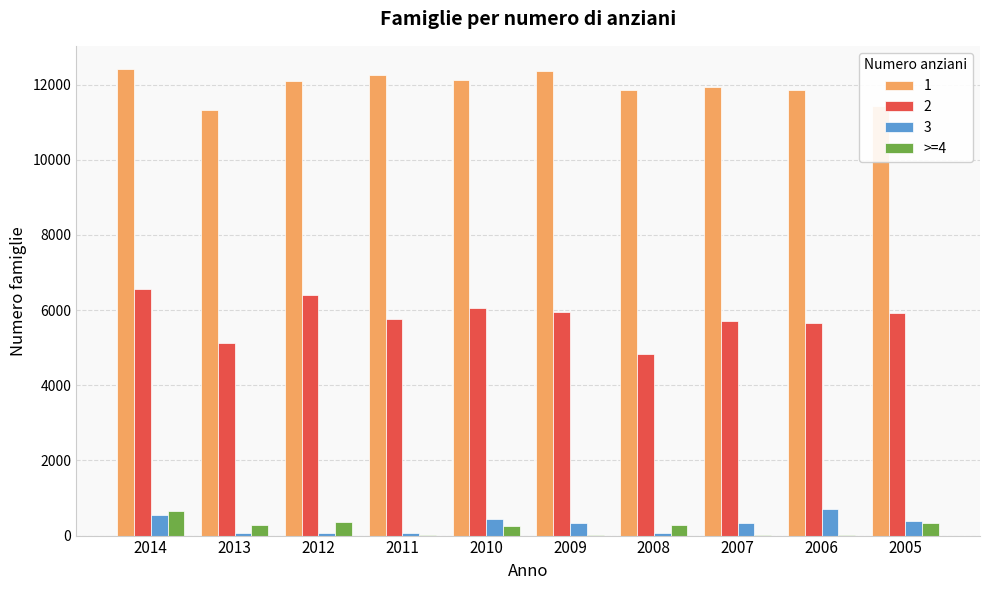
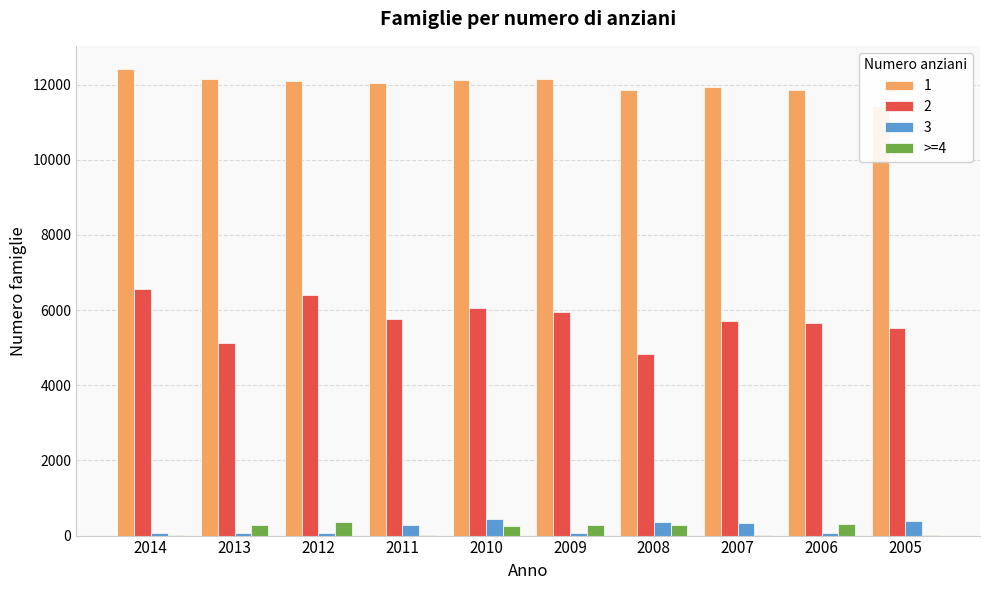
  {
    "1": {
      "2014": 12400,
-     "2013": 11300,
+     "2013": 12200,
      "2012": 12100,
-     "2011": 12300,
+     "2011": 12000,
      "2010": 12100,
-     "2009": 12400,
+     "2009": 12200,
      "2008": 11900,
      "2007": 11900,
      "2006": 11800
    },
    "2": {
      "2014": 6600,
      "2013": 5100,
      "2012": 6400,
      "2011": 5800,
      "2010": 6100,
      "2009": 6000,
      "2008": 4800,
      "2007": 5700,
      "2006": 5700,
-     "2005": 5900
+     "2005": 5500
    },
    "3": {
-     "2014": 500,
-     "2011": 100,
+     "2014": 100,
+     "2011": 300,
      "2010": 500,
-     "2009": 300,
-     "2008": 100,
+     "2009": 100,
+     "2008": 400,
      "2007": 300,
-     "2006": 700,
+     "2006": 100,
      "2005": 400
    },
    ">=4": {
-     "2014": 700,
+     "2014": 0,
      "2013": 300,
      "2012": 400,
      "2010": 300,
-     "2009": 0,
+     "2009": 300,
      "2008": 300,
-     "2006": 0,
-     "2005": 300
+     "2006": 300,
+     "2005": 0
    }
  }
